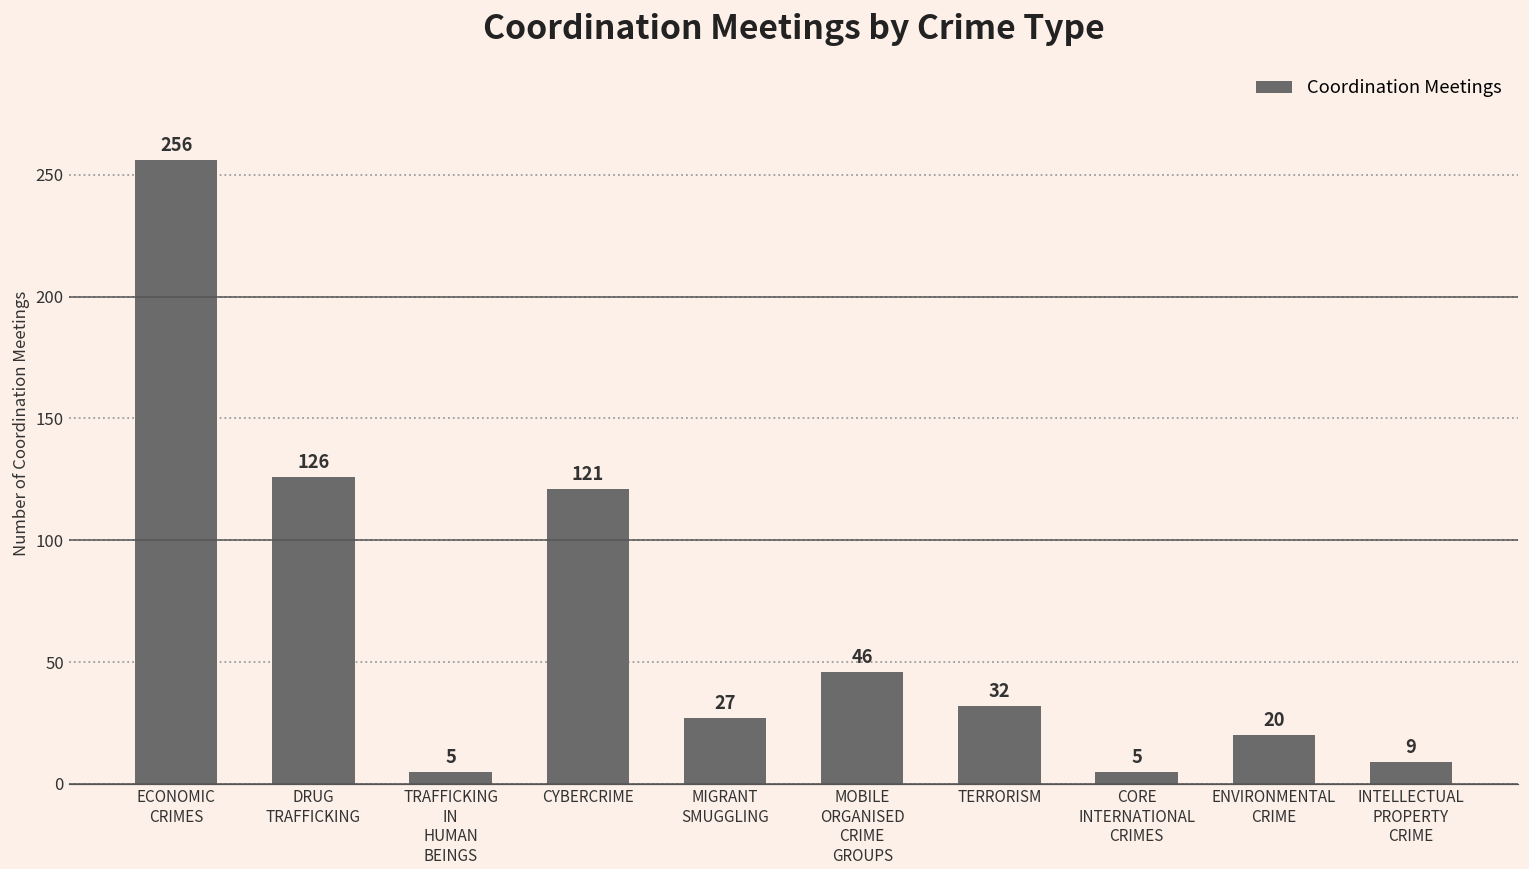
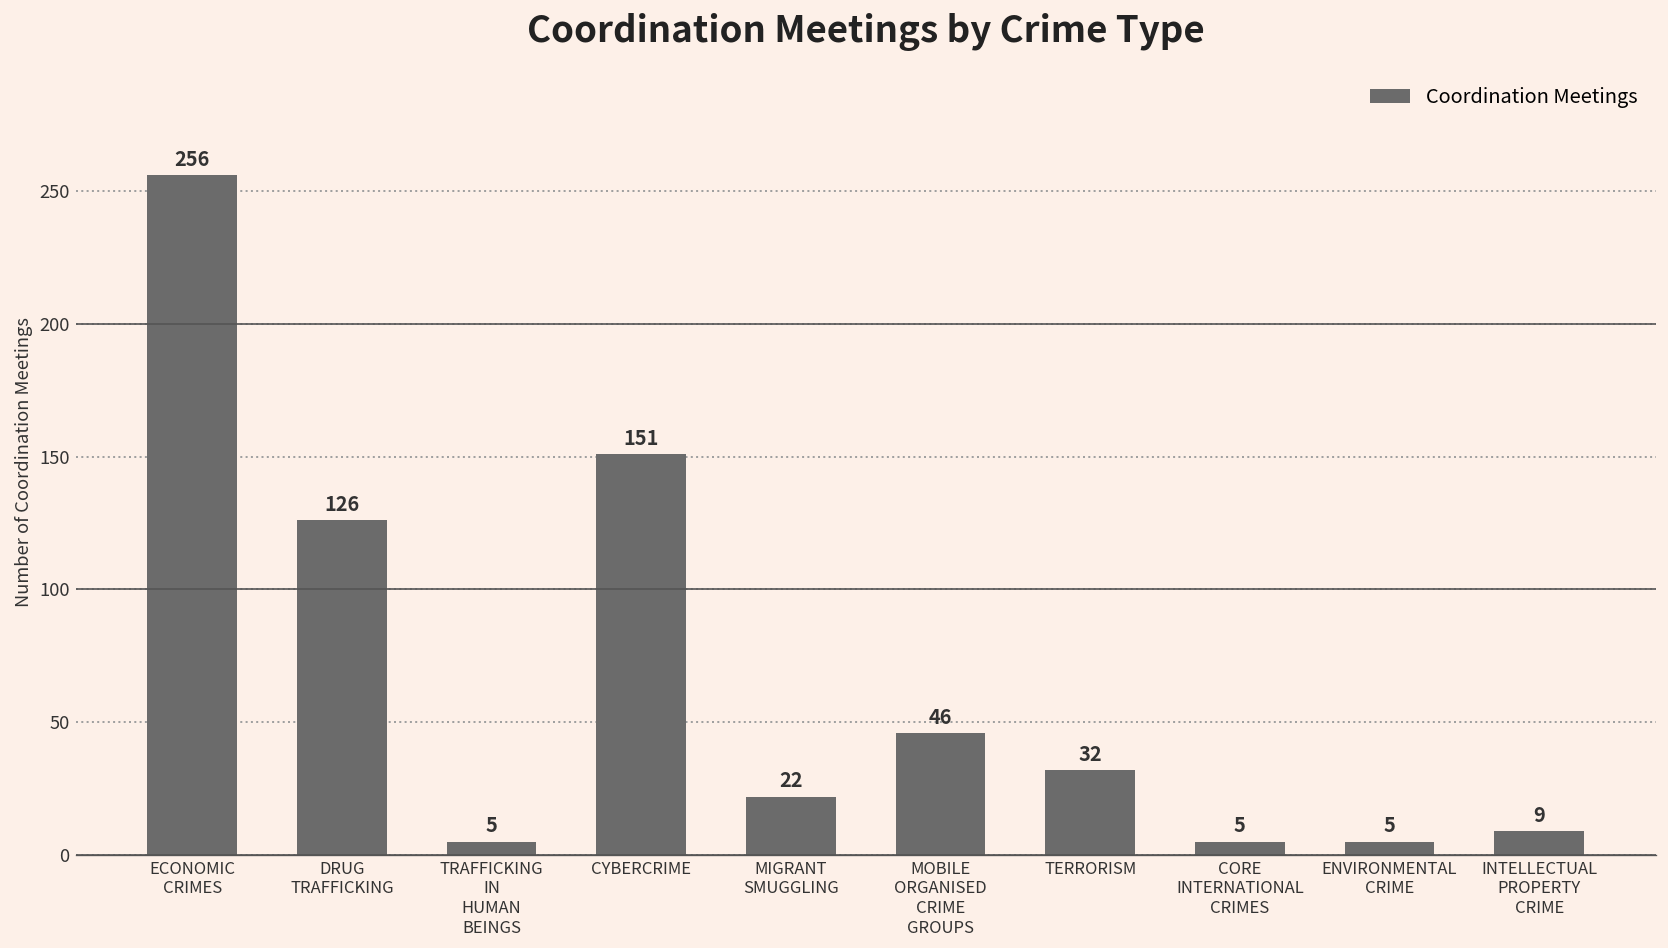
  {
    "ECONOMIC CRIMES": 256,
    "DRUG TRAFFICKING": 126,
    "TRAFFICKING IN HUMAN BEINGS": 5,
-   "CYBERCRIME": 121,
-   "MIGRANT SMUGGLING": 27,
+   "CYBERCRIME": 151,
+   "MIGRANT SMUGGLING": 22,
    "MOBILE ORGANISED CRIME GROUPS": 46,
    "TERRORISM": 32,
    "CORE INTERNATIONAL CRIMES": 5,
-   "ENVIRONMENTAL CRIME": 20,
+   "ENVIRONMENTAL CRIME": 5,
    "INTELLECTUAL PROPERTY CRIME": 9
  }
